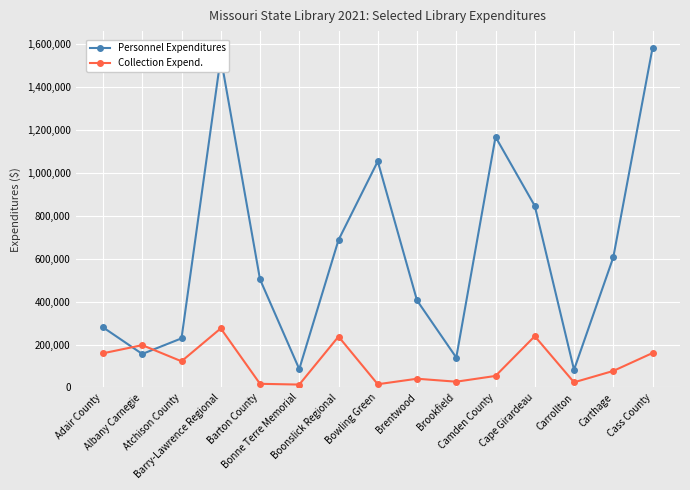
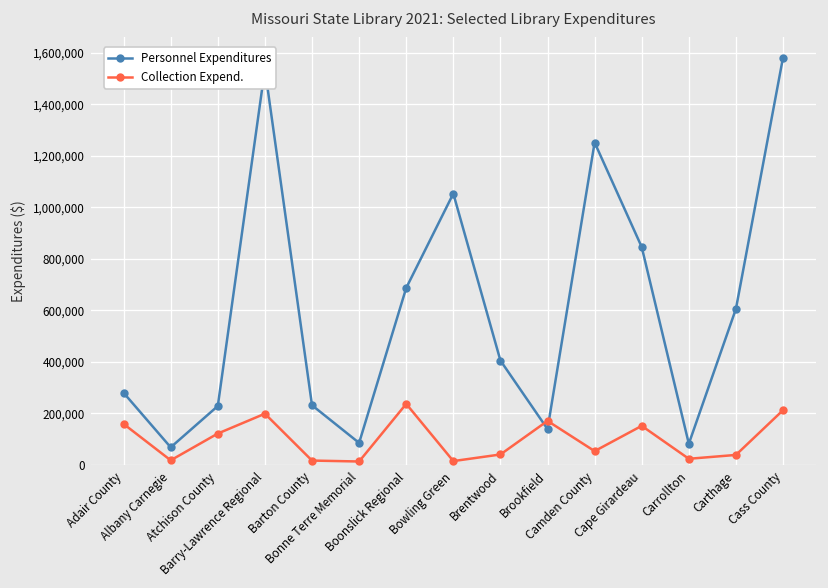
  {
    "Personnel Expenditures": {
      "Adair County": "280,000",
-     "Albany Carnegie": "160,000",
+     "Albany Carnegie": "70,000",
      "Atchison County": "230,000",
-     "Barton County": "500,000",
+     "Barton County": "230,000",
      "Bonne Terre Memorial": "90,000",
      "Boonslick Regional": "690,000",
      "Bowling Green": "1,050,000",
      "Brentwood": "410,000",
      "Brookfield": "140,000",
-     "Camden County": "1,170,000",
+     "Camden County": "1,250,000",
      "Cape Girardeau": "850,000",
      "Carrollton": "80,000",
      "Carthage": "610,000",
      "Cass County": "1,580,000"
    },
    "Collection Expend.": {
      "Adair County": "160,000",
-     "Albany Carnegie": "200,000",
+     "Albany Carnegie": "20,000",
      "Atchison County": "120,000",
-     "Barry-Lawrence Regional": "280,000",
+     "Barry-Lawrence Regional": "200,000",
      "Barton County": "20,000",
      "Bonne Terre Memorial": "10,000",
      "Boonslick Regional": "240,000",
      "Bowling Green": "20,000",
      "Brentwood": "40,000",
-     "Brookfield": "30,000",
+     "Brookfield": "170,000",
      "Camden County": "50,000",
-     "Cape Girardeau": "240,000",
+     "Cape Girardeau": "150,000",
      "Carrollton": "20,000",
-     "Carthage": "80,000",
-     "Cass County": "160,000"
+     "Carthage": "40,000",
+     "Cass County": "210,000"
    }
  }
